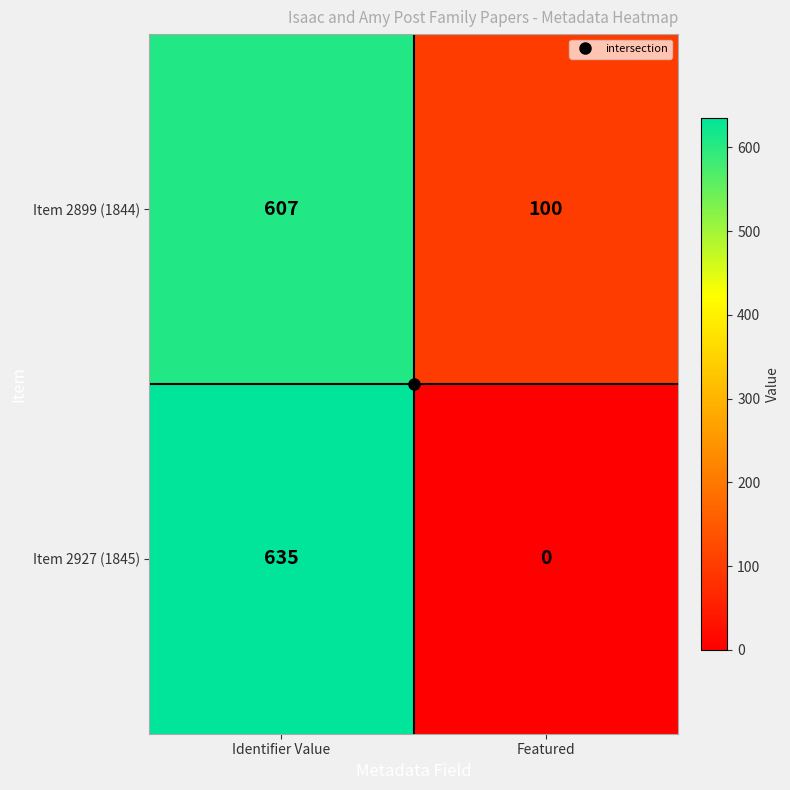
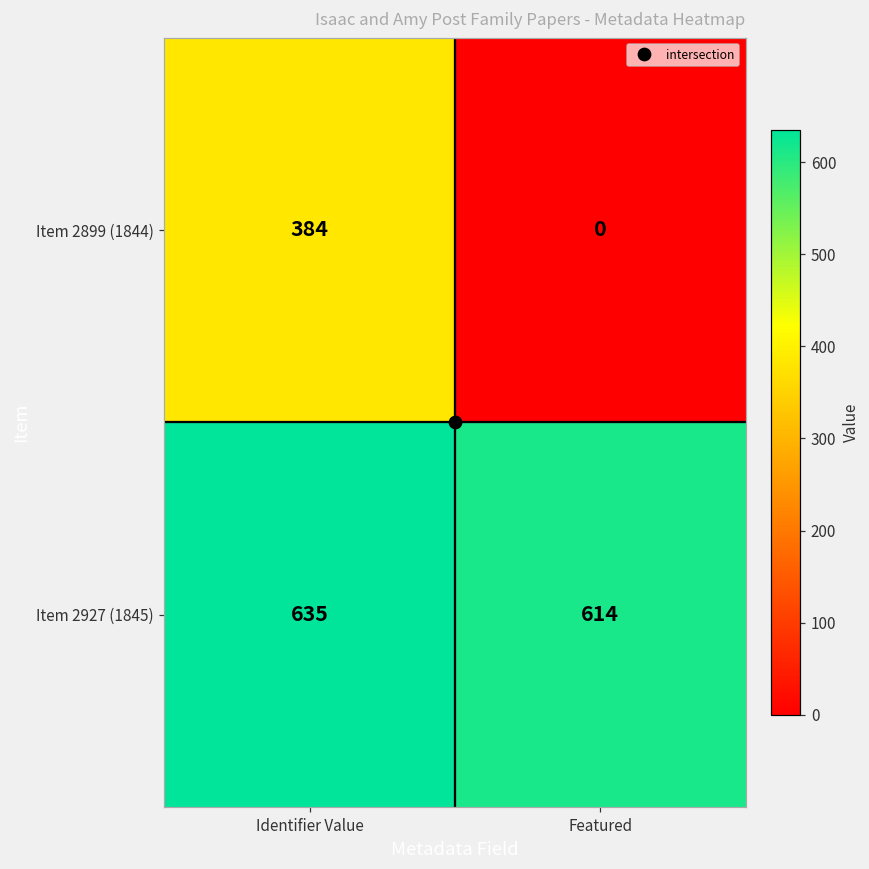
  {
    "Item 2899 (1844)": {
-     "Identifier Value": 607,
-     "Featured": 100
+     "Identifier Value": 384,
+     "Featured": 0
    },
    "Item 2927 (1845)": {
      "Identifier Value": 635,
-     "Featured": 0
+     "Featured": 614
    }
  }
